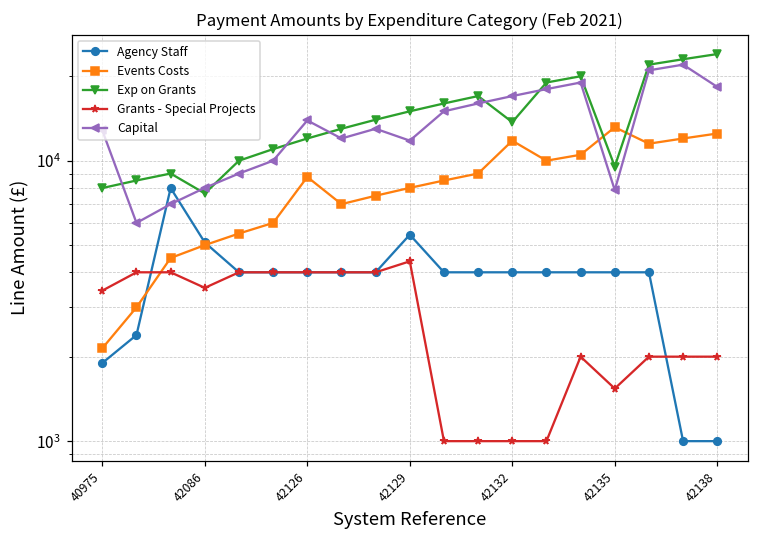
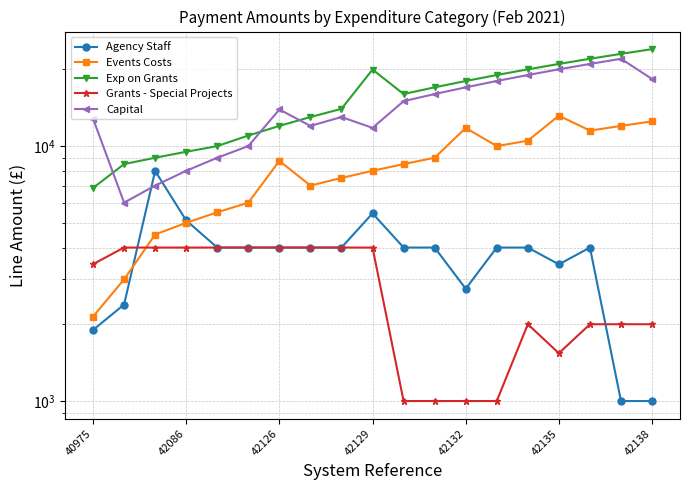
  {
    "Agency Staff": {
      "40975": 1900,
      "42129": 5400,
-     "42132": 4000,
-     "42135": 4000,
+     "42132": 2800,
+     "42135": 3400,
      "42138": 1000
    },
    "Events Costs": {
      "40975": 2100,
      "42126": 8800,
      "42129": 8000,
      "42132": 12000,
      "42135": 13000,
      "42138": 13000
    },
    "Exp on Grants": {
-     "40975": 8000,
-     "42086": 7600,
+     "40975": 6800,
+     "42086": 9500,
      "42126": 12000,
-     "42129": 15000,
-     "42132": 14000,
-     "42135": 9500,
+     "42129": 20000,
+     "42132": 18000,
+     "42135": 21000,
      "42138": 24000
    },
    "Grants - Special Projects": {
      "40975": 3400,
-     "42086": 3500,
-     "42129": 4400,
+     "42086": 4000,
+     "42129": 4000,
      "42132": 1000,
      "42135": 1500,
      "42138": 2000
    },
    "Capital": {
      "42086": 8000,
      "42126": 14000,
      "42129": 12000,
      "42132": 17000,
-     "42135": 7900,
+     "42135": 20000,
      "42138": 18000
    }
  }
